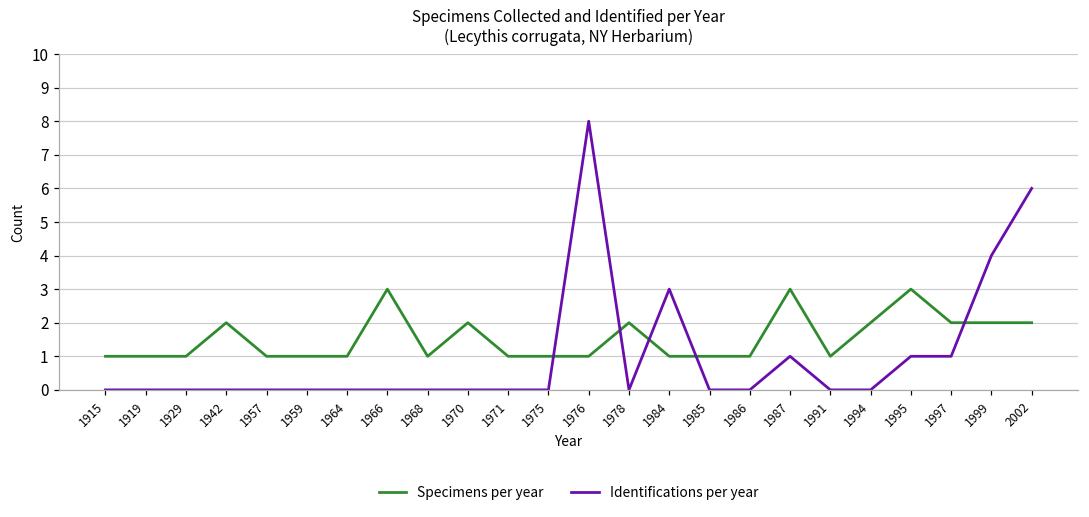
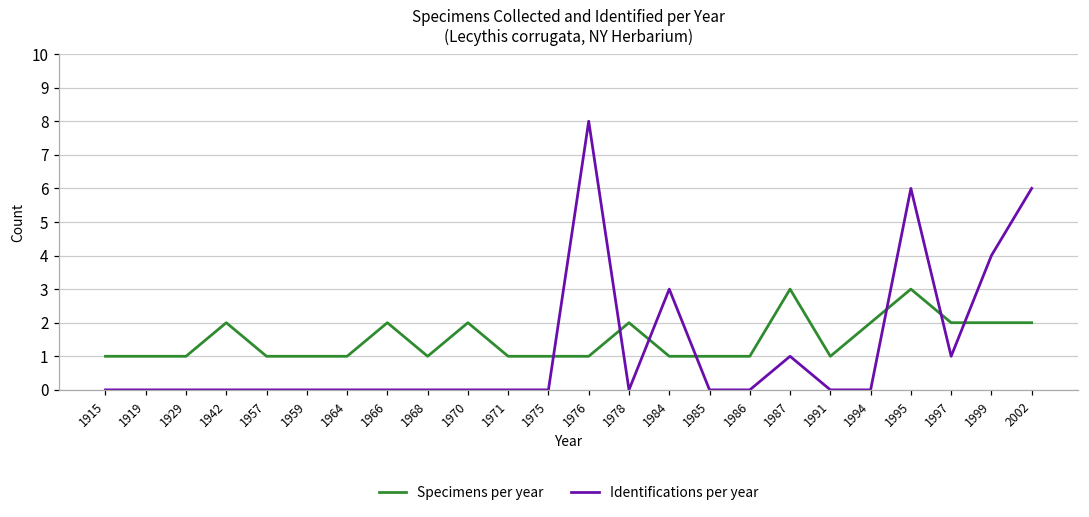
  {
    "Specimens per year": {
      "1915": 1,
      "1919": 1,
      "1929": 1,
      "1942": 2,
      "1957": 1,
      "1959": 1,
      "1964": 1,
-     "1966": 3,
+     "1966": 2,
      "1968": 1,
      "1970": 2,
      "1971": 1,
      "1975": 1,
      "1976": 1,
      "1978": 2,
      "1984": 1,
      "1985": 1,
      "1986": 1,
      "1987": 3,
      "1991": 1,
      "1994": 2,
      "1995": 3,
      "1997": 2,
      "1999": 2,
      "2002": 2
    },
    "Identifications per year": {
      "1915": 0,
      "1919": 0,
      "1929": 0,
      "1942": 0,
      "1957": 0,
      "1959": 0,
      "1964": 0,
      "1966": 0,
      "1968": 0,
      "1970": 0,
      "1971": 0,
      "1975": 0,
      "1976": 8,
      "1978": 0,
      "1984": 3,
      "1985": 0,
      "1986": 0,
      "1987": 1,
      "1991": 0,
      "1994": 0,
-     "1995": 1,
+     "1995": 6,
      "1997": 1,
      "1999": 4,
      "2002": 6
    }
  }
